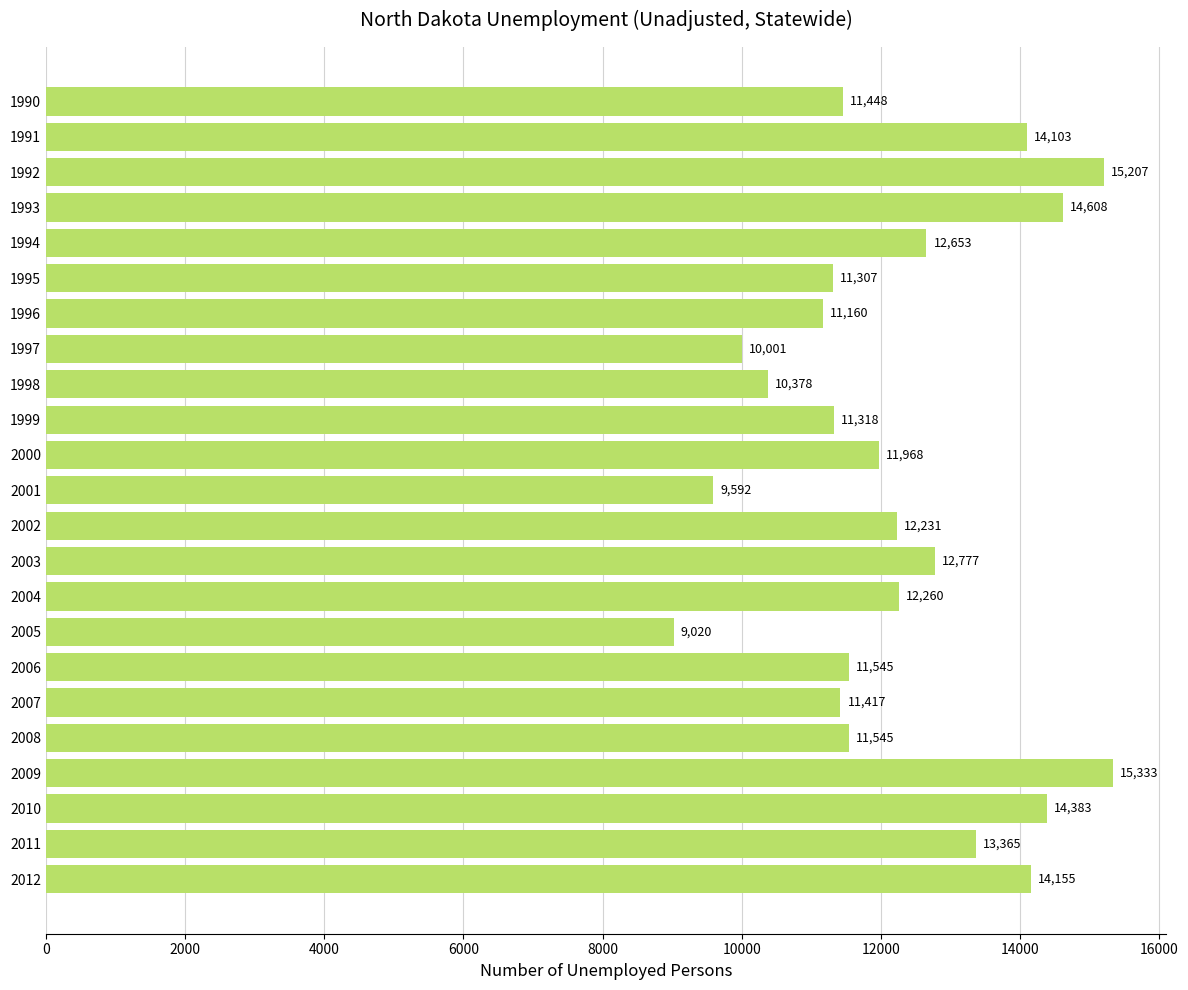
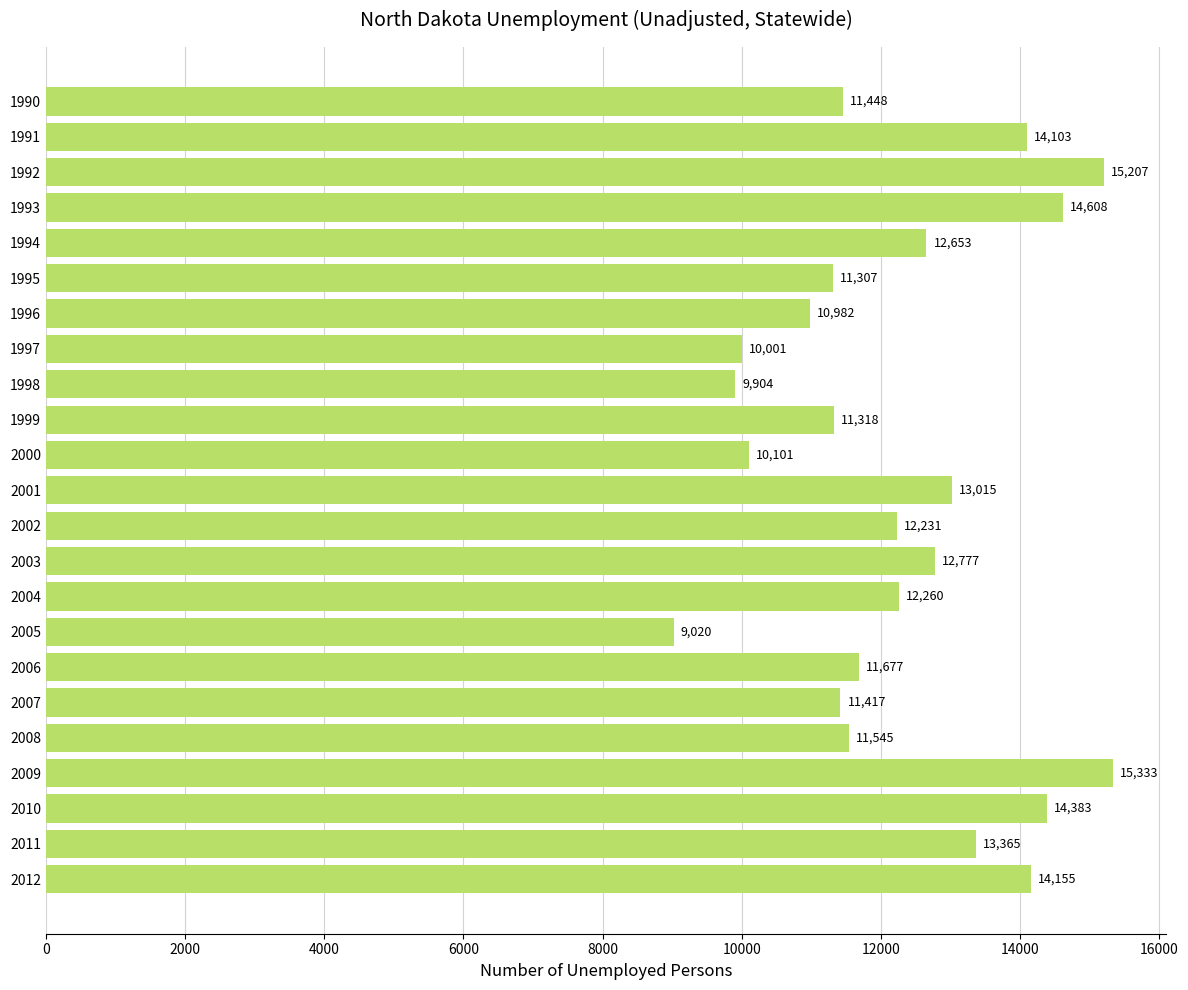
  {
    "1990": "11,448",
    "1991": "14,103",
    "1992": "15,207",
    "1993": "14,608",
    "1994": "12,653",
    "1995": "11,307",
-   "1996": "11,160",
+   "1996": "10,982",
    "1997": "10,001",
-   "1998": "10,378",
+   "1998": "9,904",
    "1999": "11,318",
-   "2000": "11,968",
-   "2001": "9,592",
+   "2000": "10,101",
+   "2001": "13,015",
    "2002": "12,231",
    "2003": "12,777",
    "2004": "12,260",
    "2005": "9,020",
-   "2006": "11,545",
+   "2006": "11,677",
    "2007": "11,417",
    "2008": "11,545",
    "2009": "15,333",
    "2010": "14,383",
    "2011": "13,365",
    "2012": "14,155"
  }
